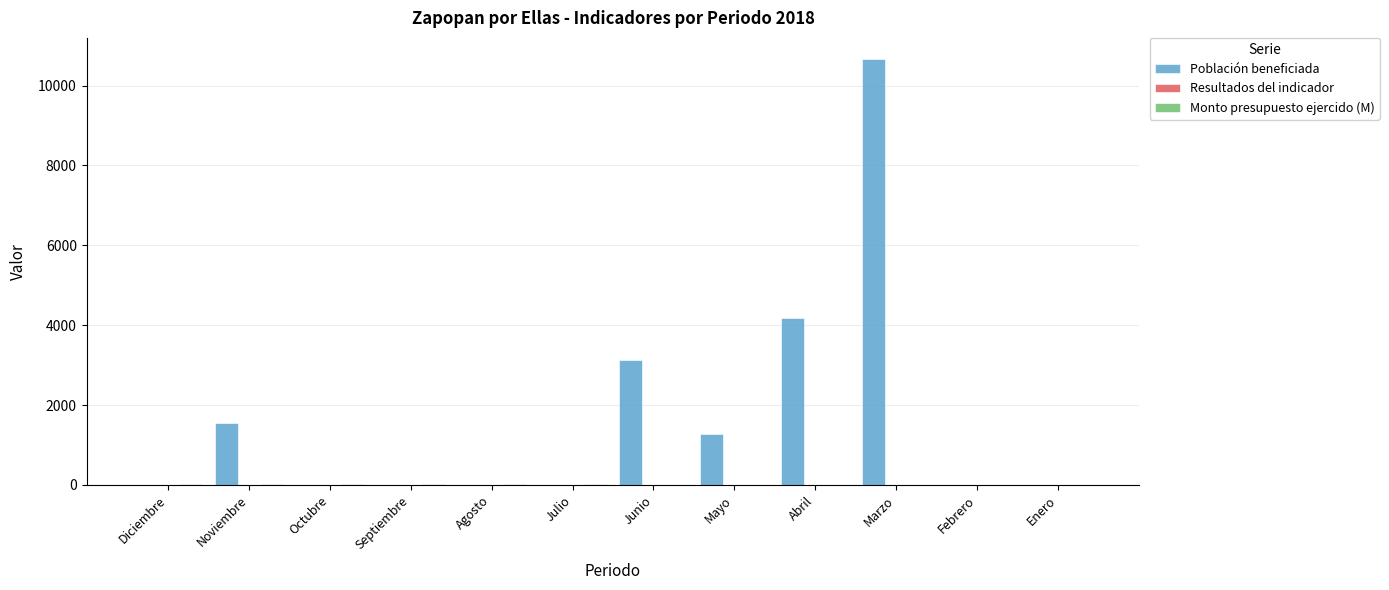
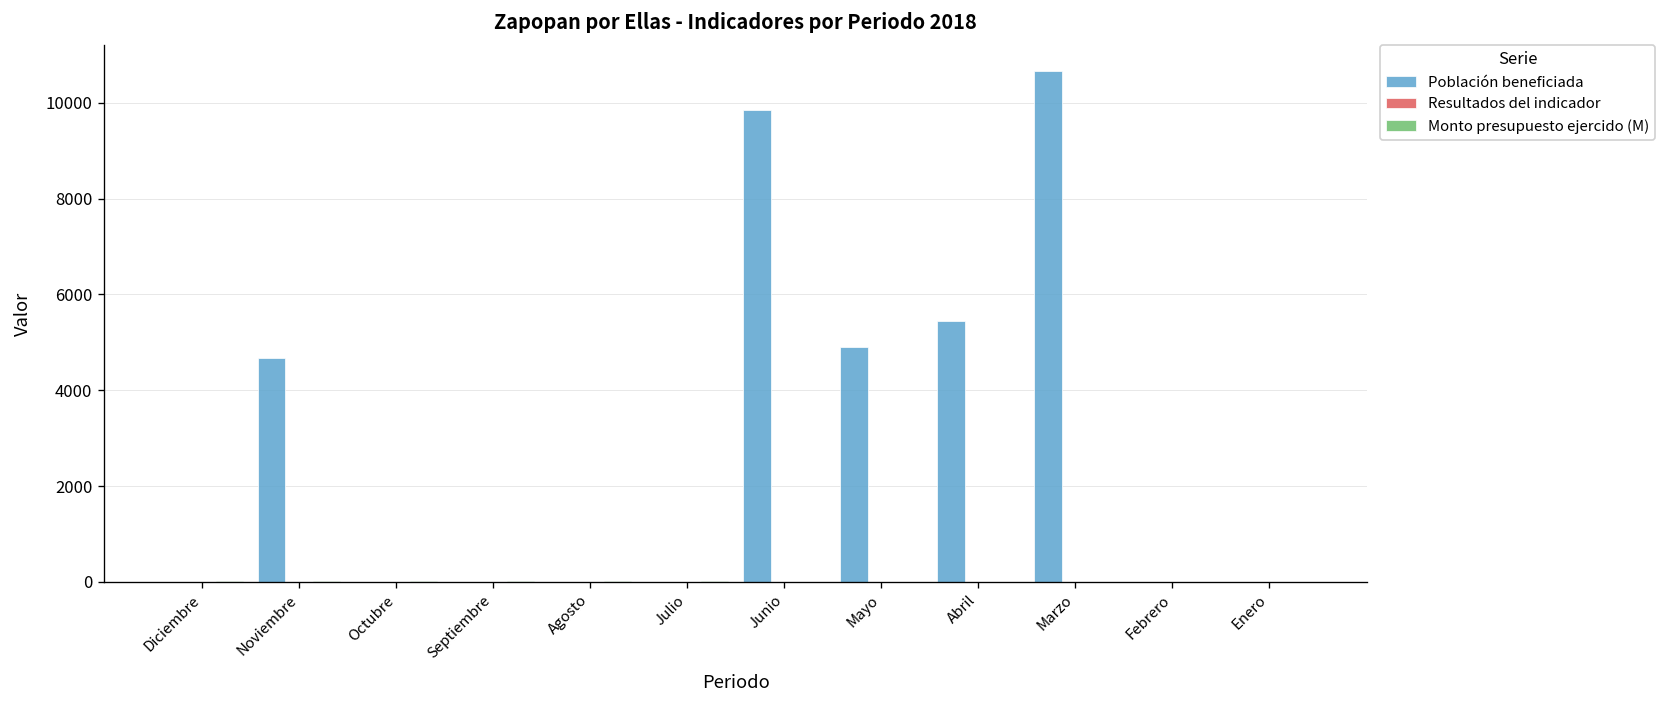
  {
    "Población beneficiada": {
      "Diciembre": 0,
-     "Noviembre": 1600,
+     "Noviembre": 4700,
      "Octubre": 0,
      "Septiembre": 0,
      "Agosto": 0,
      "Julio": 0,
-     "Junio": 3100,
-     "Mayo": 1300,
-     "Abril": 4200,
+     "Junio": 9800,
+     "Mayo": 4900,
+     "Abril": 5400,
      "Marzo": 10700,
      "Febrero": 0,
      "Enero": 0
    },
    "Resultados del indicador": {
      "Diciembre": 0,
      "Octubre": 0,
      "Septiembre": 0,
      "Agosto": 0,
      "Julio": 0,
      "Febrero": 0,
      "Enero": 0
    },
    "Monto presupuesto ejercido (M)": {
      "Abril": 0,
      "Marzo": 0,
      "Febrero": 0,
      "Enero": 0
    }
  }
